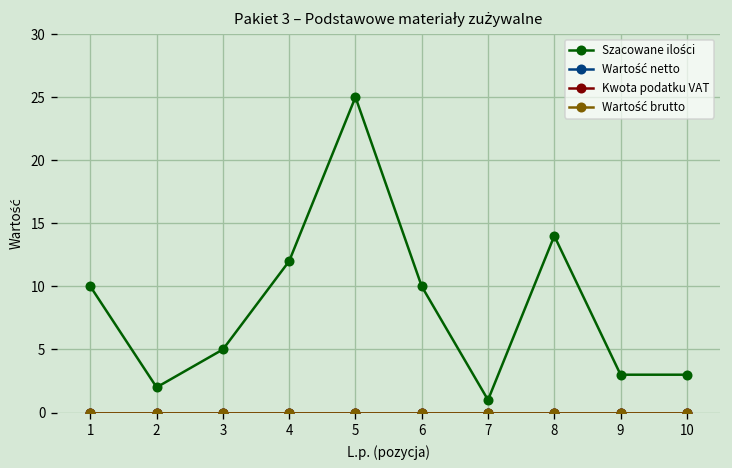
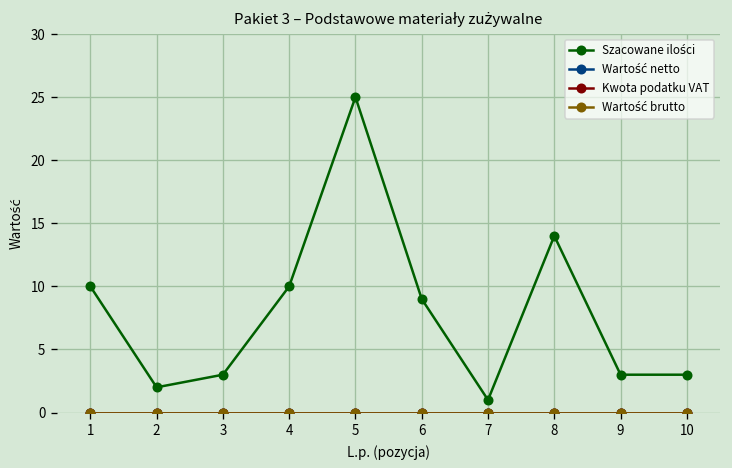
  {
    "Szacowane ilości": {
      "1": 10,
      "2": 2,
-     "3": 5,
-     "4": 12,
+     "3": 3,
+     "4": 10,
      "5": 25,
-     "6": 10,
+     "6": 9,
      "7": 1,
      "8": 14,
      "9": 3,
      "10": 3
    },
    "Wartość brutto": {
      "1": 0,
      "2": 0,
      "3": 0,
      "4": 0,
      "5": 0,
      "6": 0,
      "7": 0,
      "8": 0,
      "9": 0,
      "10": 0
    }
  }
